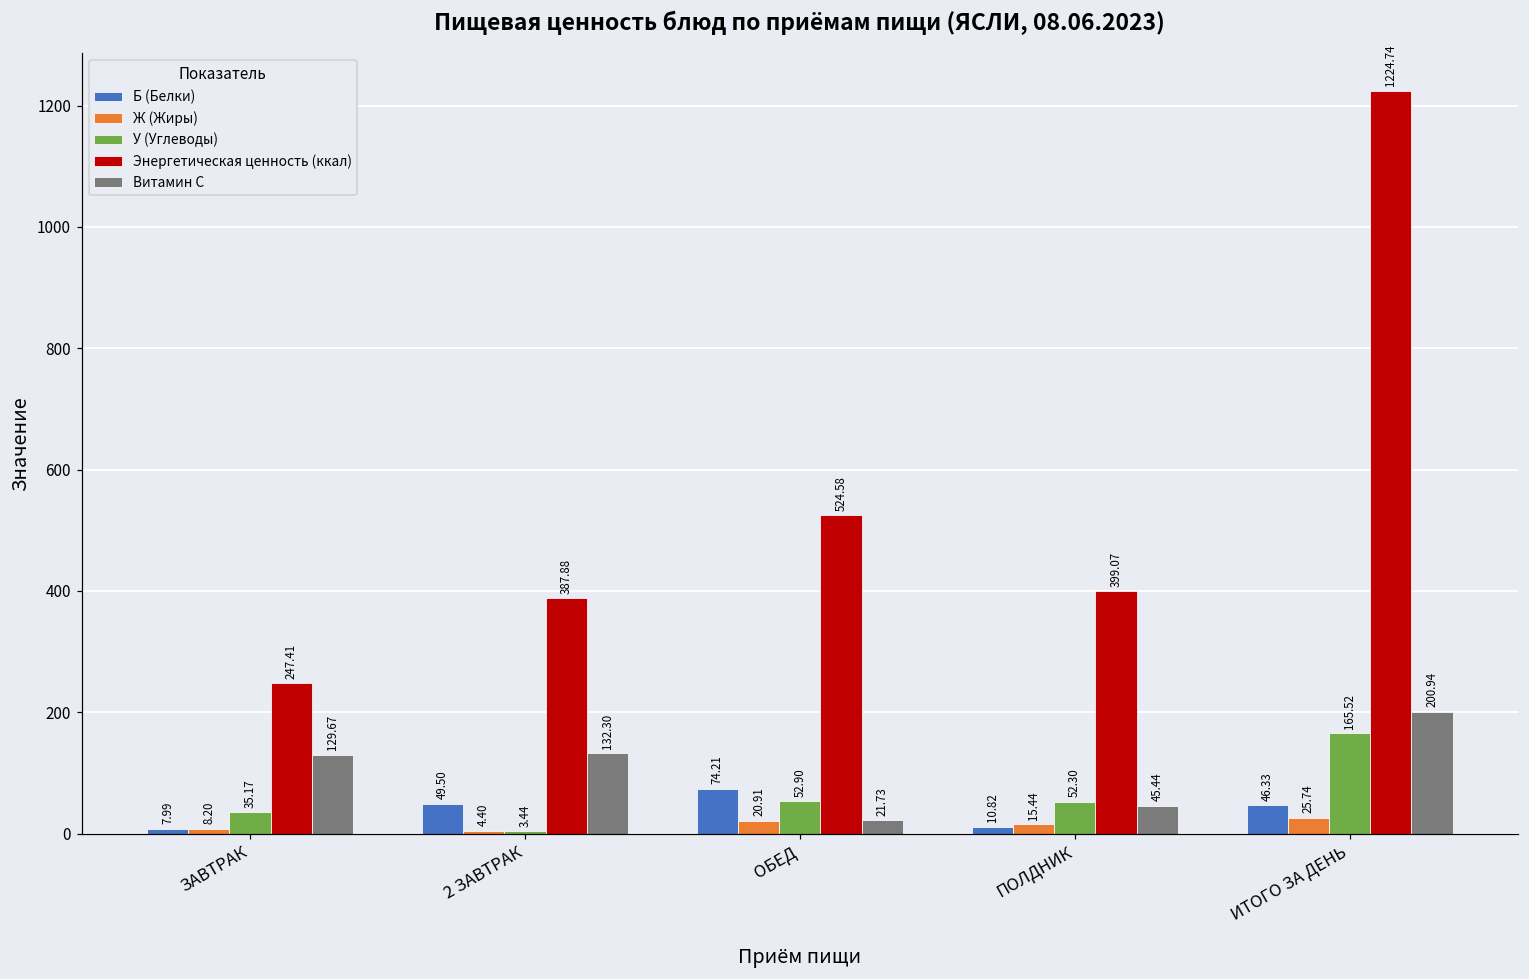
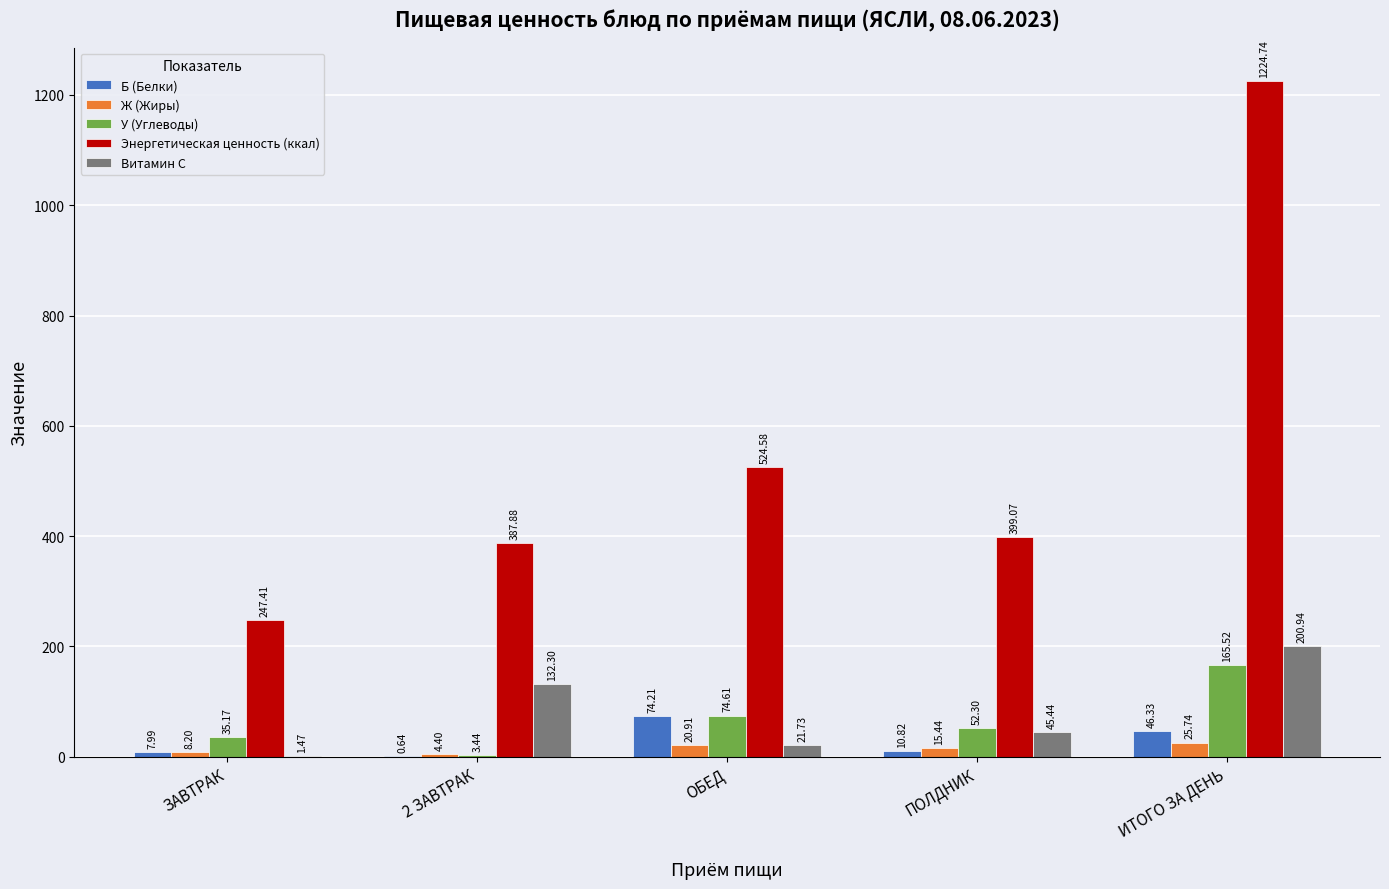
  {
    "Б (Белки)": {
      "ЗАВТРАК": 7.99,
-     "2 ЗАВТРАК": 49.50,
+     "2 ЗАВТРАК": 0.64,
      "ОБЕД": 74.21,
      "ПОЛДНИК": 10.82,
      "ИТОГО ЗА ДЕНЬ": 46.33
    },
    "Ж (Жиры)": {
      "ЗАВТРАК": 8.20,
      "2 ЗАВТРАК": 4.40,
      "ОБЕД": 20.91,
      "ПОЛДНИК": 15.44,
      "ИТОГО ЗА ДЕНЬ": 25.74
    },
    "У (Углеводы)": {
      "ЗАВТРАК": 35.17,
      "2 ЗАВТРАК": 3.44,
-     "ОБЕД": 52.90,
+     "ОБЕД": 74.61,
      "ПОЛДНИК": 52.30,
      "ИТОГО ЗА ДЕНЬ": 165.52
    },
    "Энергетическая ценность (ккал)": {
      "ЗАВТРАК": 247.41,
      "2 ЗАВТРАК": 387.88,
      "ОБЕД": 524.58,
      "ПОЛДНИК": 399.07,
      "ИТОГО ЗА ДЕНЬ": 1224.74
    },
    "Витамин С": {
-     "ЗАВТРАК": 129.67,
+     "ЗАВТРАК": 1.47,
      "2 ЗАВТРАК": 132.30,
      "ОБЕД": 21.73,
      "ПОЛДНИК": 45.44,
      "ИТОГО ЗА ДЕНЬ": 200.94
    }
  }
